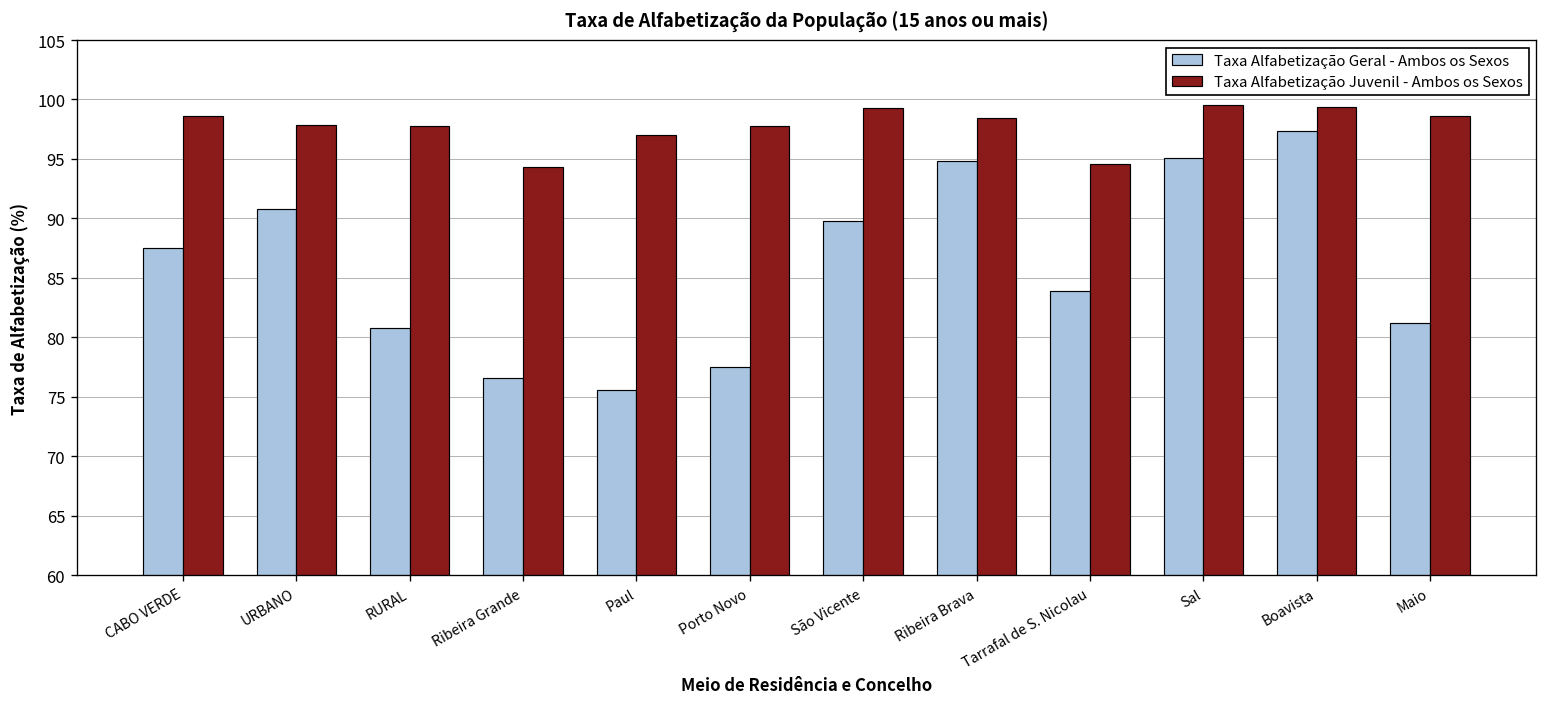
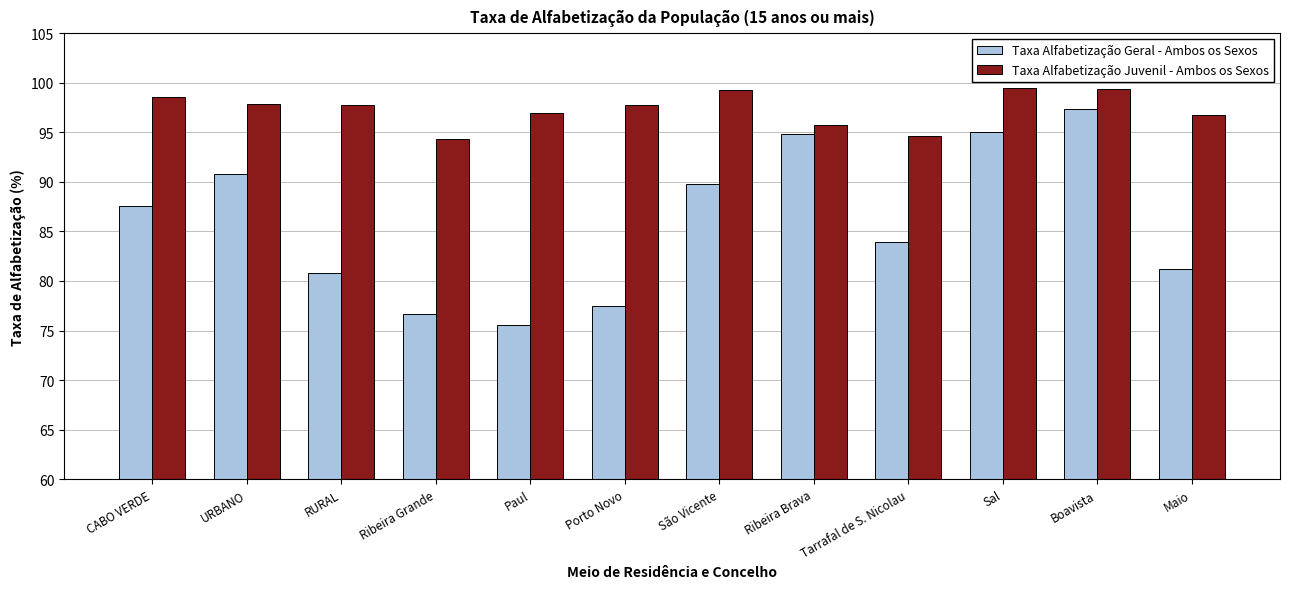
  {
    "Taxa Alfabetização Geral - Ambos os Sexos": {
      "CABO VERDE": 88,
      "URBANO": 91,
      "RURAL": 81,
      "Ribeira Grande": 77,
      "Paul": 76,
      "Porto Novo": 77,
      "São Vicente": 90,
      "Ribeira Brava": 95,
      "Tarrafal de S. Nicolau": 84,
      "Sal": 95,
      "Boavista": 97,
      "Maio": 81
    },
    "Taxa Alfabetização Juvenil - Ambos os Sexos": {
      "CABO VERDE": 99,
      "URBANO": 98,
      "RURAL": 98,
      "Ribeira Grande": 94,
      "Paul": 97,
      "Porto Novo": 98,
      "São Vicente": 99,
-     "Ribeira Brava": 98,
+     "Ribeira Brava": 96,
      "Tarrafal de S. Nicolau": 95,
      "Sal": 100,
      "Boavista": 99,
-     "Maio": 99
+     "Maio": 97
    }
  }
